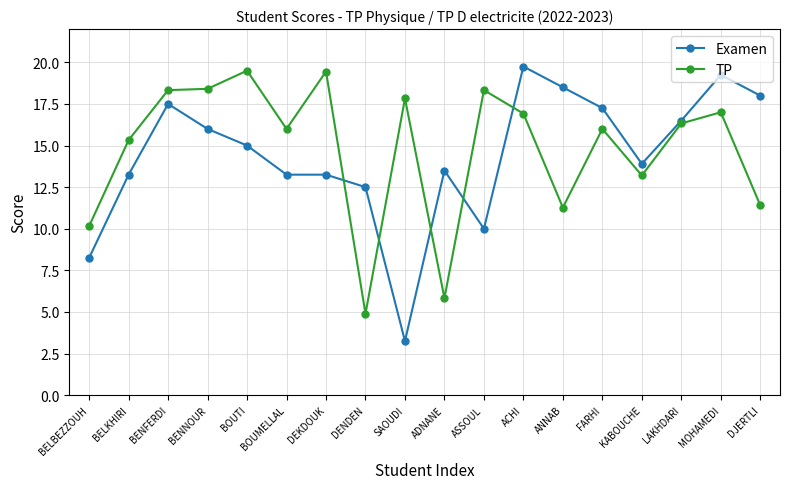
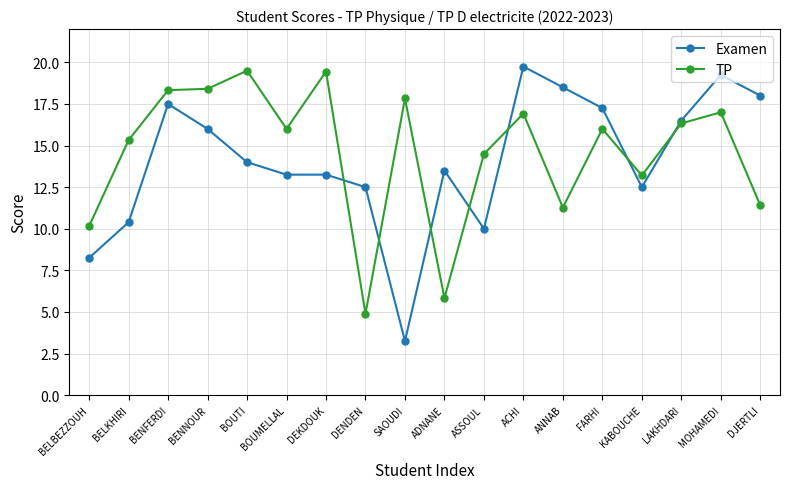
  {
    "Examen": {
      "BELBEZZOUH": 8.3,
-     "BELKHIRI": 13.3,
+     "BELKHIRI": 10.4,
      "BENFERDI": 17.5,
      "BENNOUR": 16.0,
-     "BOUTI": 15,
+     "BOUTI": 14,
      "BOUMELLAL": 13.3,
      "DEKDOUK": 13.3,
      "DENDEN": 12.5,
      "SAOUDI": 3.3,
      "ADNANE": 13.5,
      "ASSOUL": 10.0,
      "ACHI": 19.8,
      "ANNAB": 18.5,
      "FARHI": 17.3,
-     "KABOUCHE": 13.9,
+     "KABOUCHE": 12.5,
      "LAKHDARI": 16.5,
      "DJERTLI": 18.0
    },
    "TP": {
      "BELBEZZOUH": 10.2,
      "BELKHIRI": 15.3,
      "BENFERDI": 18.3,
      "BENNOUR": 18.4,
      "BOUTI": 19.5,
      "BOUMELLAL": 16.0,
      "DEKDOUK": 19.5,
      "DENDEN": 4.9,
      "SAOUDI": 17.8,
      "ADNANE": 5.8,
-     "ASSOUL": 18.3,
+     "ASSOUL": 14.5,
      "ACHI": 16.9,
      "ANNAB": 11.3,
      "FARHI": 16.0,
      "KABOUCHE": 13.2,
      "LAKHDARI": 16.3,
      "MOHAMEDI": 17.0,
      "DJERTLI": 11.4
    }
  }
